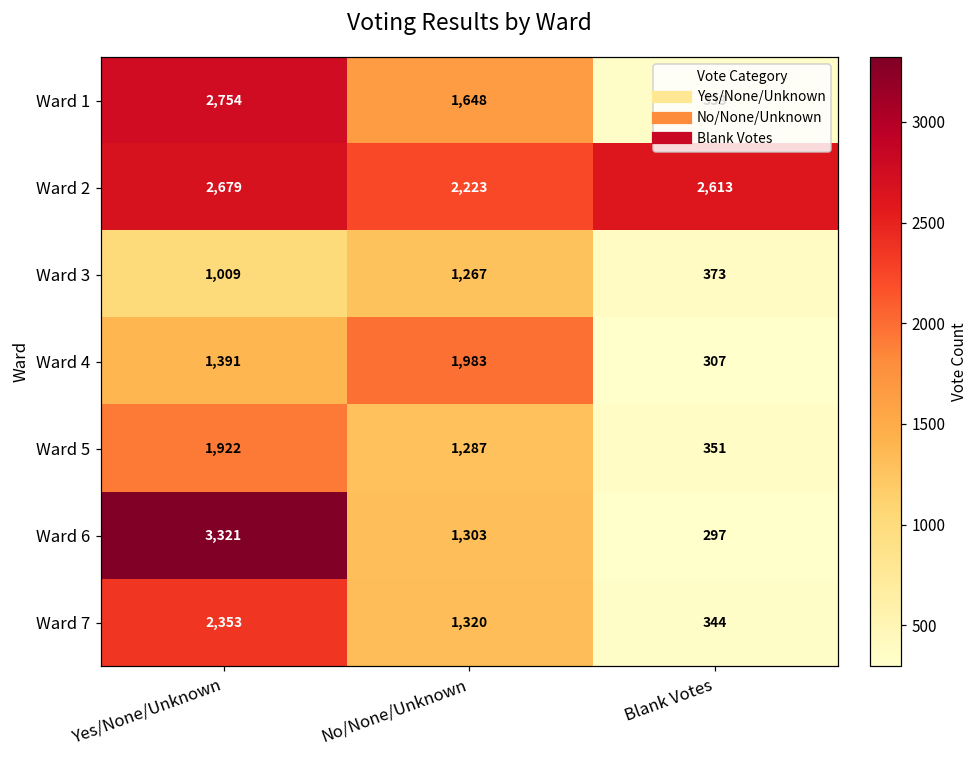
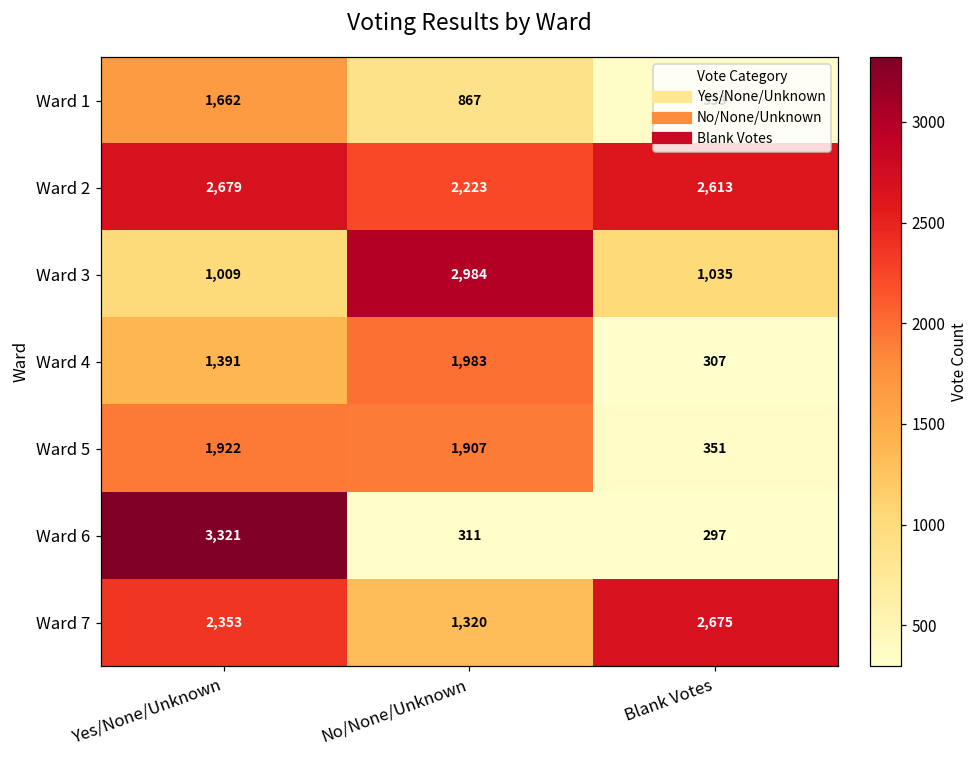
  {
    "Ward 1": {
-     "Yes/None/Unknown": "2,754",
-     "No/None/Unknown": "1,648"
+     "Yes/None/Unknown": "1,662",
+     "No/None/Unknown": "867"
    },
    "Ward 2": {
      "Yes/None/Unknown": "2,679",
      "No/None/Unknown": "2,223",
      "Blank Votes": "2,613"
    },
    "Ward 3": {
      "Yes/None/Unknown": "1,009",
-     "No/None/Unknown": "1,267",
-     "Blank Votes": "373"
+     "No/None/Unknown": "2,984",
+     "Blank Votes": "1,035"
    },
    "Ward 4": {
      "Yes/None/Unknown": "1,391",
      "No/None/Unknown": "1,983",
      "Blank Votes": "307"
    },
    "Ward 5": {
      "Yes/None/Unknown": "1,922",
-     "No/None/Unknown": "1,287",
+     "No/None/Unknown": "1,907",
      "Blank Votes": "351"
    },
    "Ward 6": {
      "Yes/None/Unknown": "3,321",
-     "No/None/Unknown": "1,303",
+     "No/None/Unknown": "311",
      "Blank Votes": "297"
    },
    "Ward 7": {
      "Yes/None/Unknown": "2,353",
      "No/None/Unknown": "1,320",
-     "Blank Votes": "344"
+     "Blank Votes": "2,675"
    }
  }
